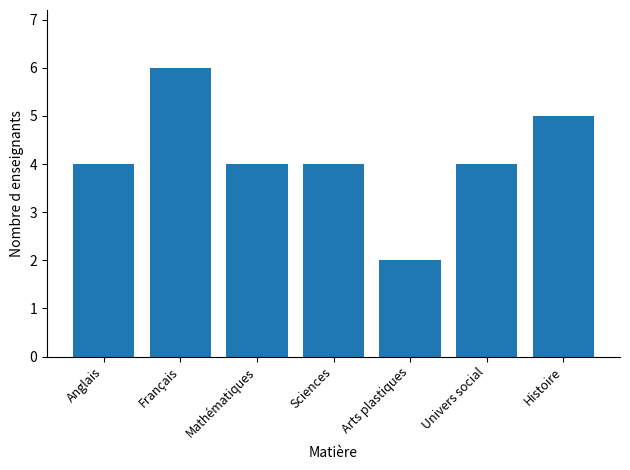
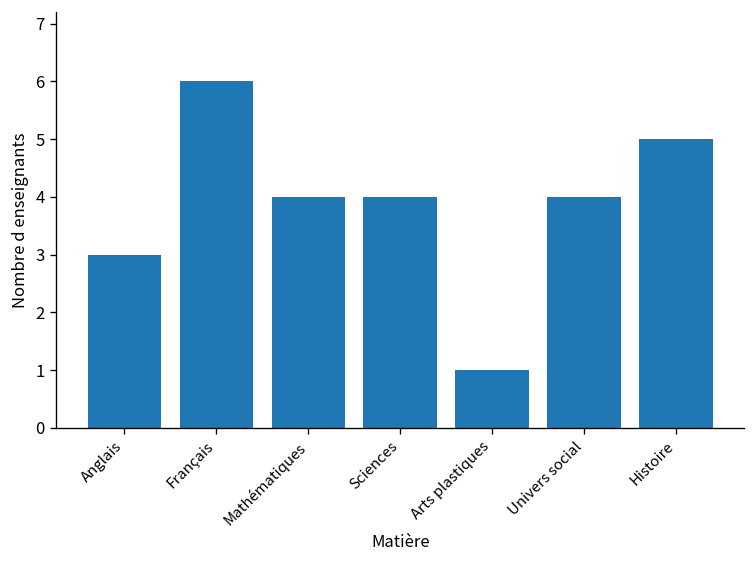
  {
-   "Anglais": 4,
+   "Anglais": 3,
    "Français": 6,
    "Mathématiques": 4,
    "Sciences": 4,
-   "Arts plastiques": 2,
+   "Arts plastiques": 1,
    "Univers social": 4,
    "Histoire": 5
  }
